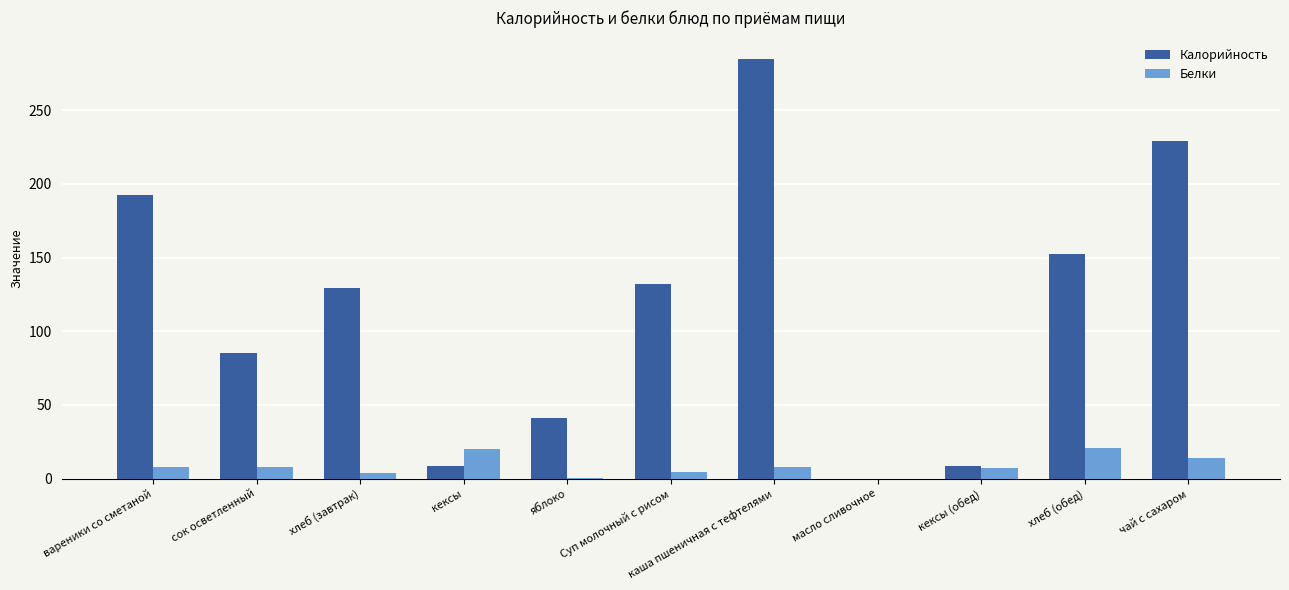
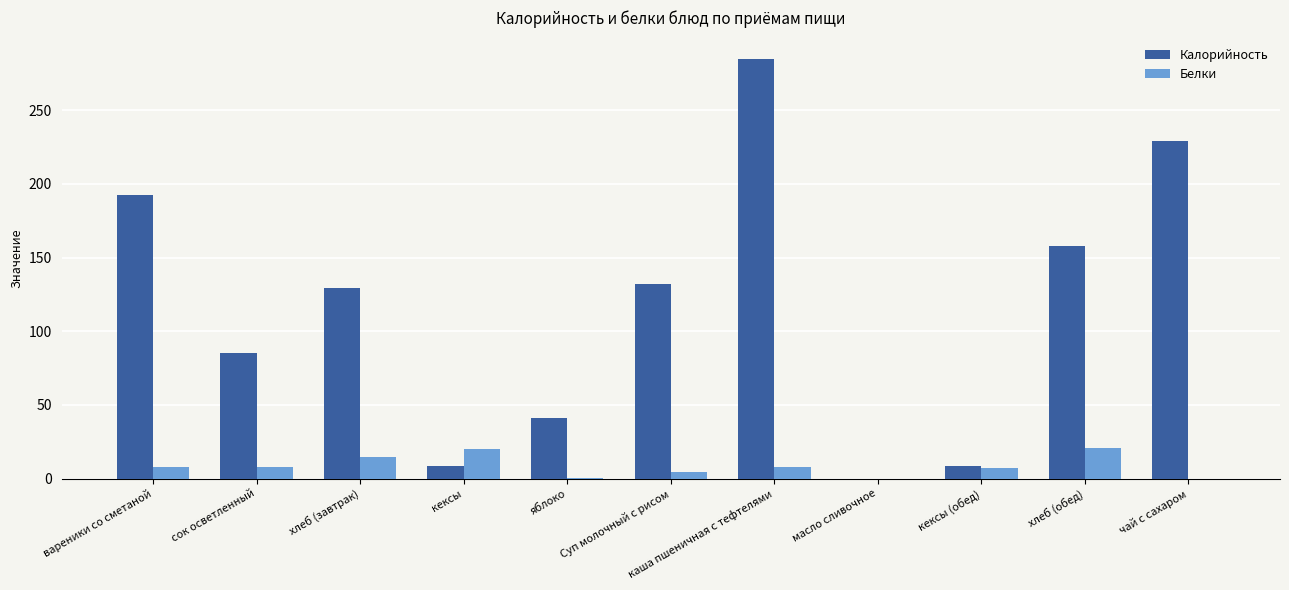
  {
    "Калорийность": {
      "вареники со сметаной": 193,
      "сок осветленный": 85,
      "хлеб (завтрак)": 129,
      "кексы": 8,
      "яблоко": 41,
      "Суп молочный с рисом": 132,
      "каша пшеничная с тефтелями": 285,
      "масло сливочное": 0,
      "кексы (обед)": 8,
-     "хлеб (обед)": 152,
+     "хлеб (обед)": 158,
      "чай с сахаром": 229
    },
    "Белки": {
      "вареники со сметаной": 8,
      "сок осветленный": 8,
-     "хлеб (завтрак)": 4,
+     "хлеб (завтрак)": 15,
      "кексы": 20,
      "Суп молочный с рисом": 5,
      "каша пшеничная с тефтелями": 8,
      "кексы (обед)": 7,
      "хлеб (обед)": 21,
-     "чай с сахаром": 14
+     "чай с сахаром": 0
    }
  }
